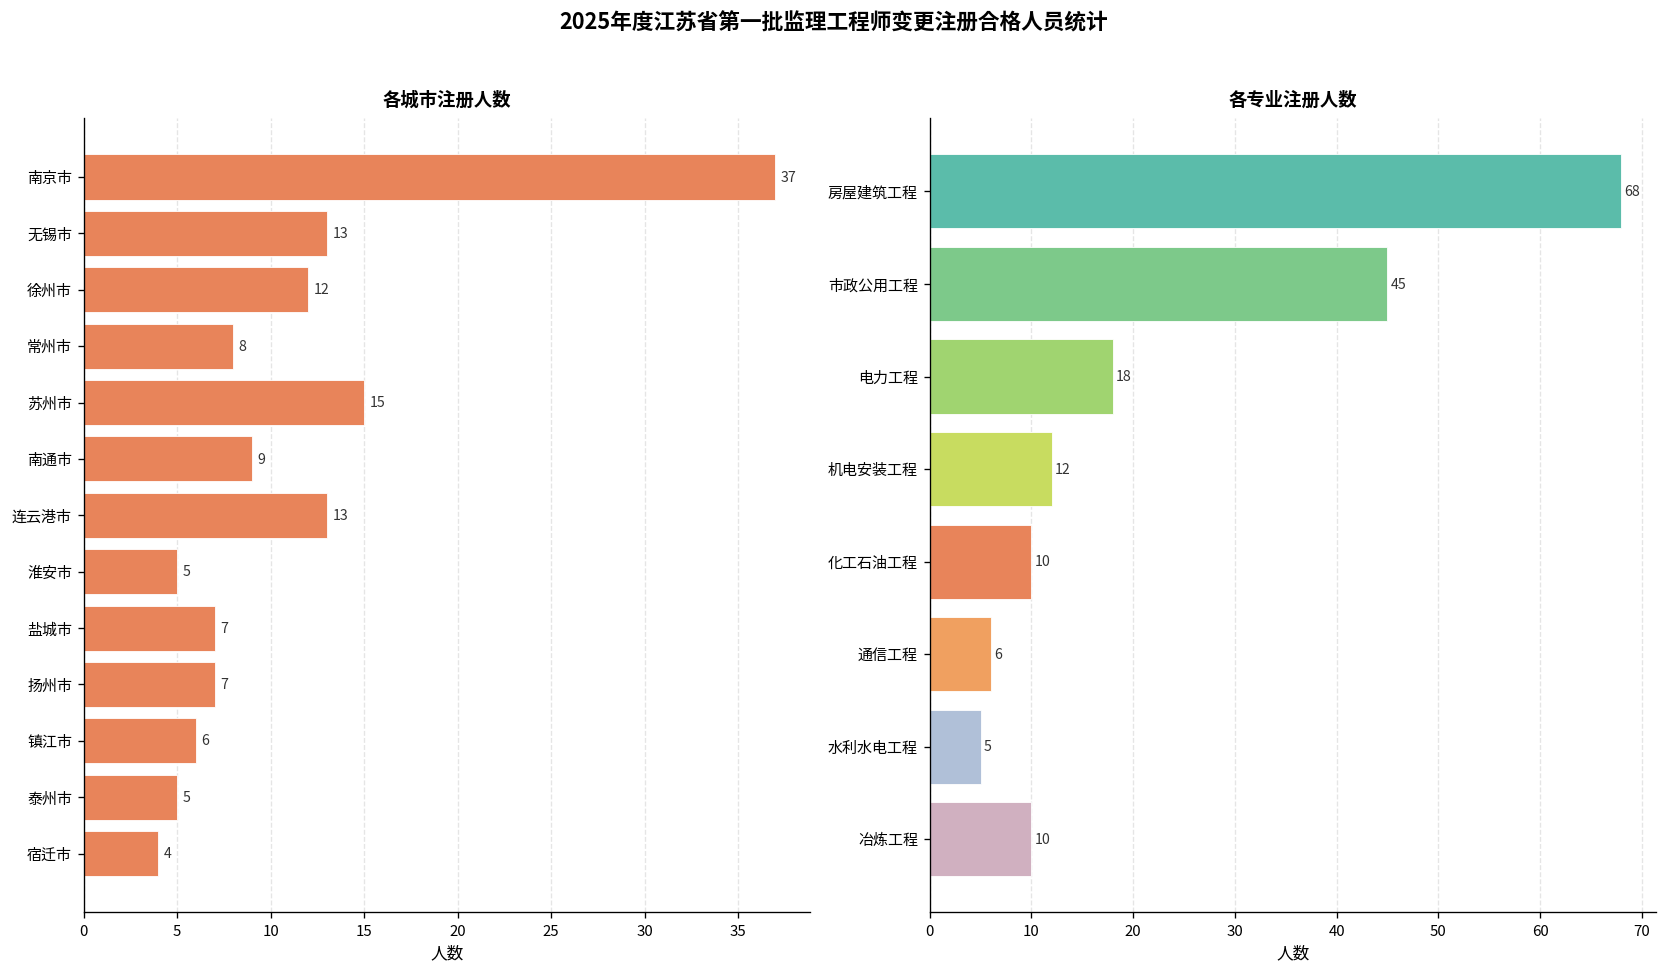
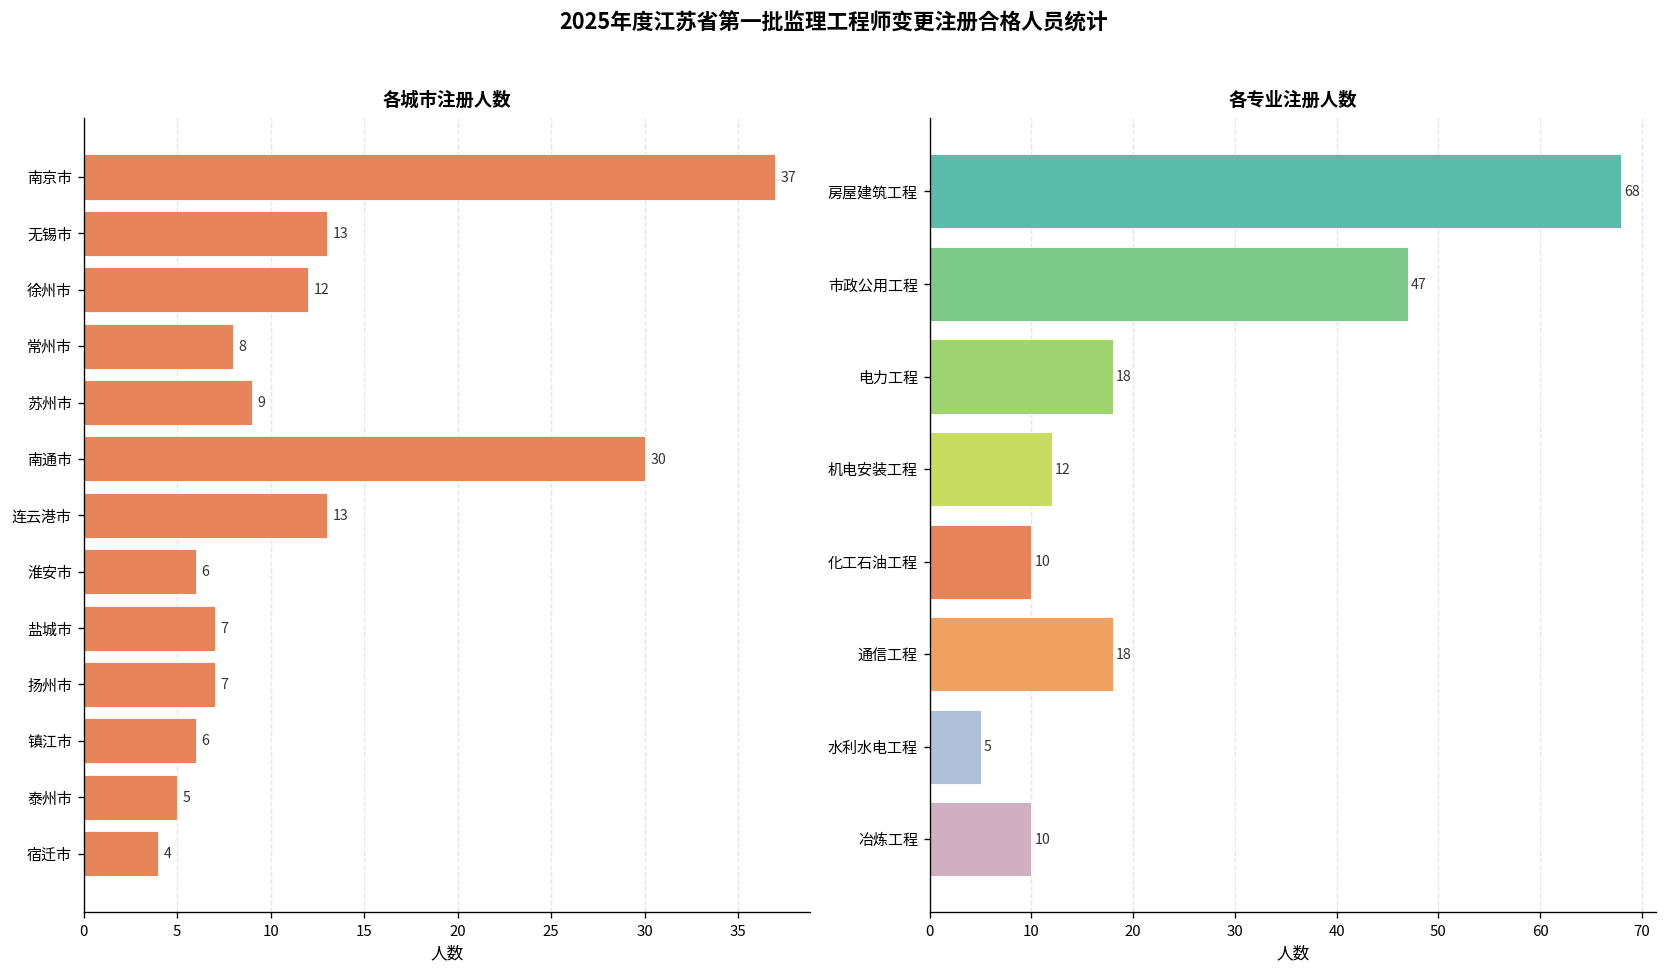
  {
    "各城市注册人数": {
      "南京市": 37,
      "无锡市": 13,
      "徐州市": 12,
      "常州市": 8,
-     "苏州市": 15,
-     "南通市": 9,
+     "苏州市": 9,
+     "南通市": 30,
      "连云港市": 13,
-     "淮安市": 5,
+     "淮安市": 6,
      "盐城市": 7,
      "扬州市": 7,
      "镇江市": 6,
      "泰州市": 5,
      "宿迁市": 4
    },
    "各专业注册人数": {
      "房屋建筑工程": 68,
-     "市政公用工程": 45,
+     "市政公用工程": 47,
      "电力工程": 18,
      "机电安装工程": 12,
      "化工石油工程": 10,
-     "通信工程": 6,
+     "通信工程": 18,
      "水利水电工程": 5,
      "冶炼工程": 10
    }
  }
